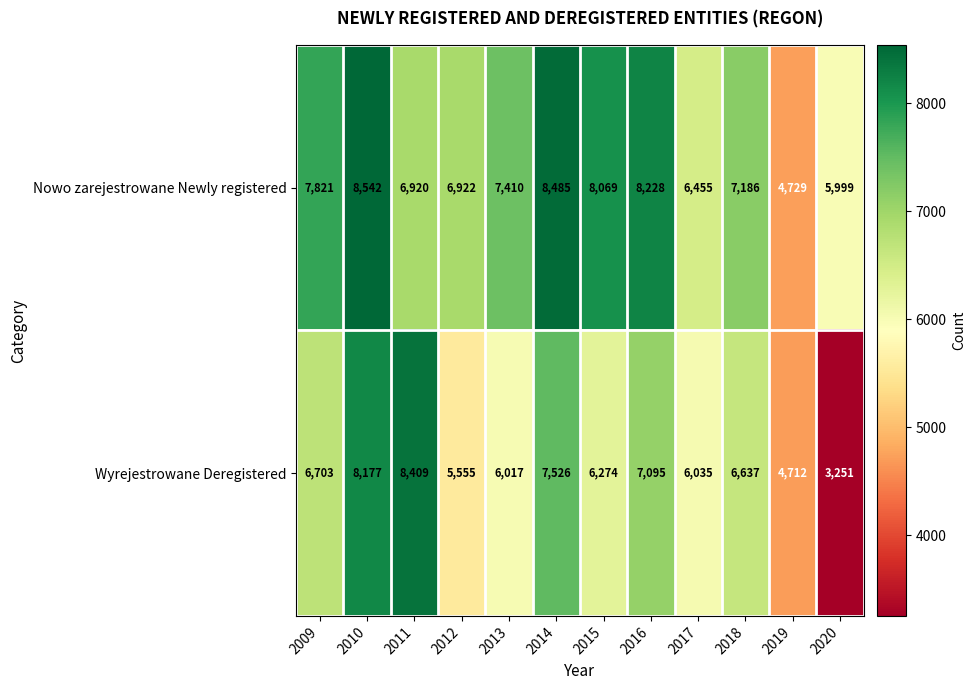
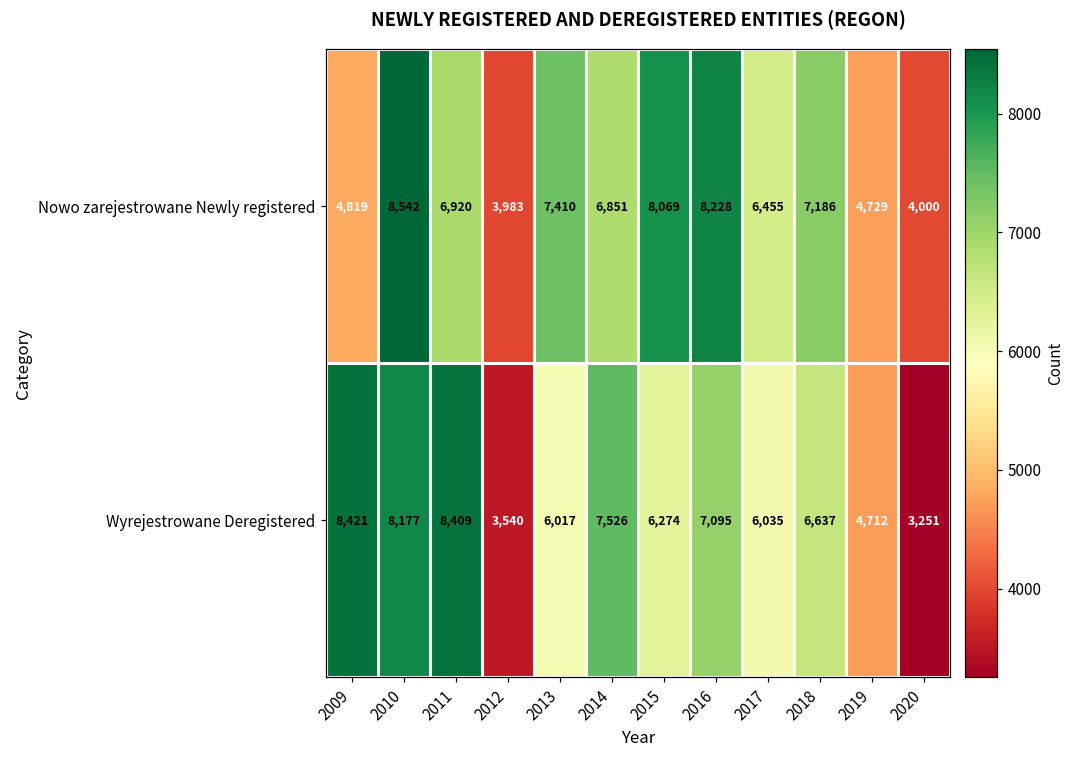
  {
    "Nowo zarejestrowane Newly registered": {
-     "2009": "7,821",
+     "2009": "4,819",
      "2010": "8,542",
      "2011": "6,920",
-     "2012": "6,922",
+     "2012": "3,983",
      "2013": "7,410",
-     "2014": "8,485",
+     "2014": "6,851",
      "2015": "8,069",
      "2016": "8,228",
      "2017": "6,455",
      "2018": "7,186",
      "2019": "4,729",
-     "2020": "5,999"
+     "2020": "4,000"
    },
    "Wyrejestrowane Deregistered": {
-     "2009": "6,703",
+     "2009": "8,421",
      "2010": "8,177",
      "2011": "8,409",
-     "2012": "5,555",
+     "2012": "3,540",
      "2013": "6,017",
      "2014": "7,526",
      "2015": "6,274",
      "2016": "7,095",
      "2017": "6,035",
      "2018": "6,637",
      "2019": "4,712",
      "2020": "3,251"
    }
  }
